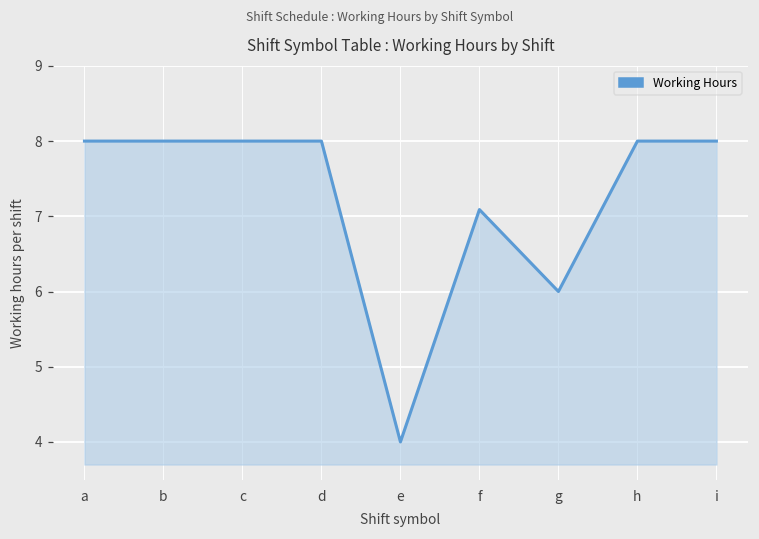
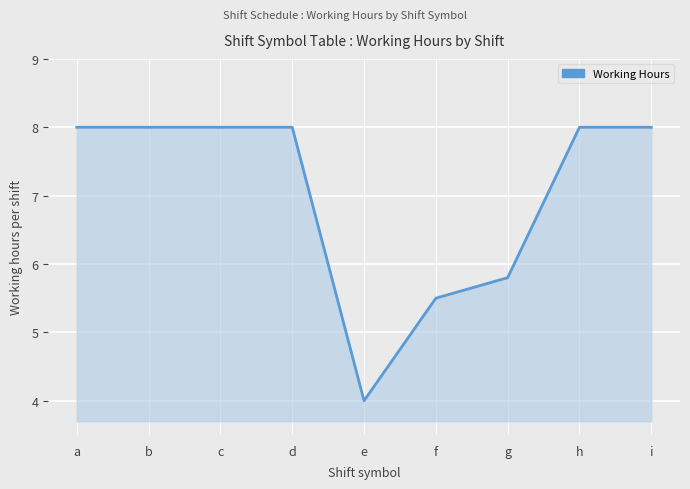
  {
    "a": 8.0,
    "b": 8.0,
    "c": 8.0,
    "d": 8.0,
    "e": 4.0,
-   "f": 7.1,
-   "g": 6.0,
+   "f": 5.5,
+   "g": 5.8,
    "h": 8.0,
    "i": 8.0
  }
